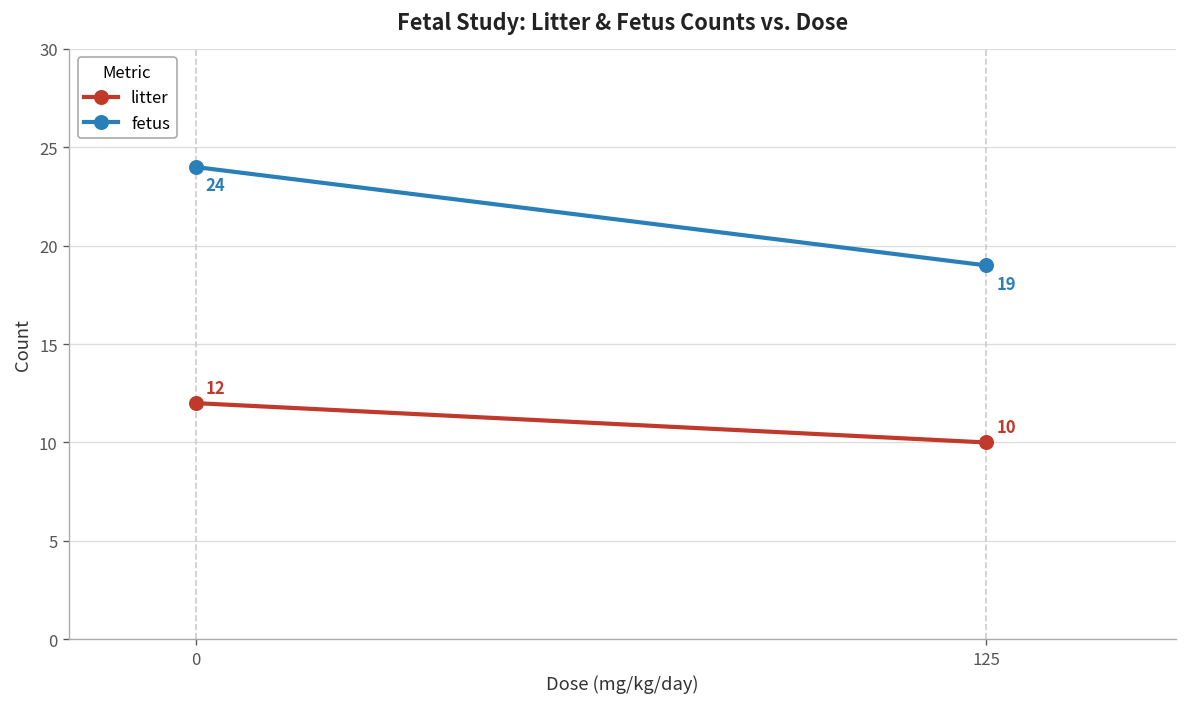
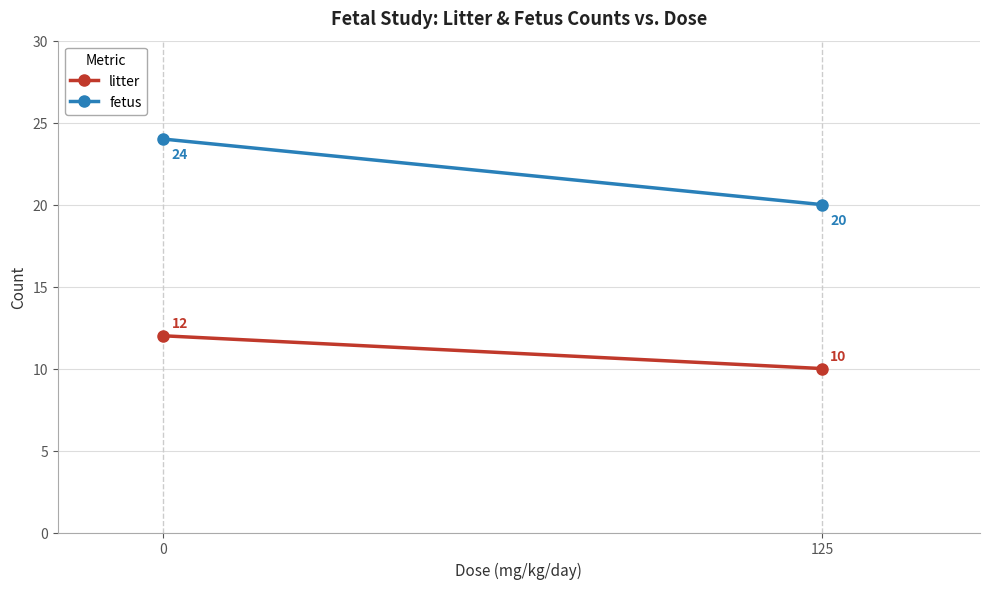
  {
    "litter": {
      "0": 12,
      "125": 10
    },
    "fetus": {
      "0": 24,
-     "125": 19
+     "125": 20
    }
  }
